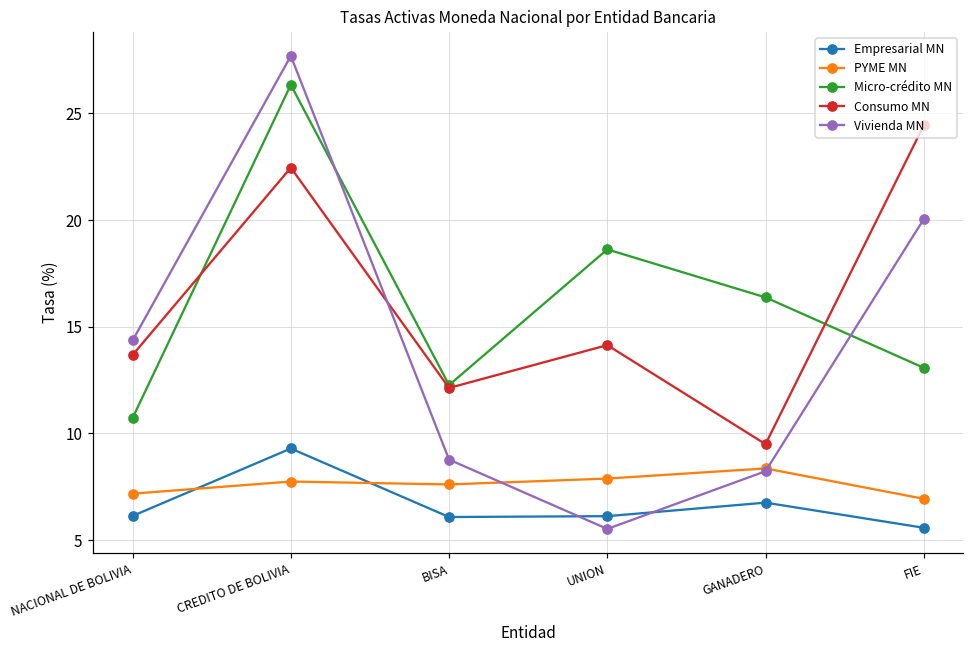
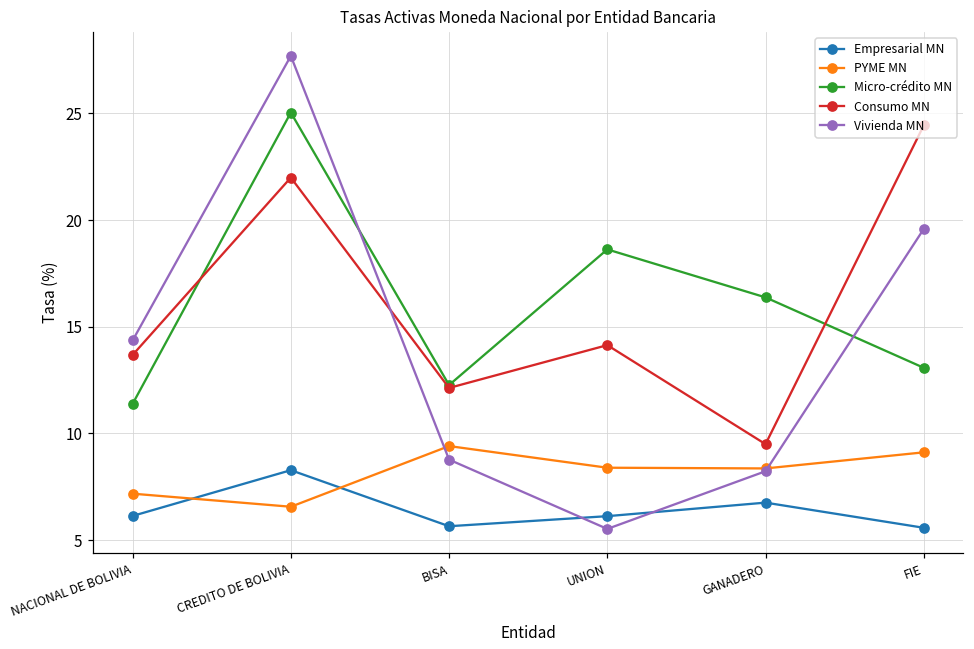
  {
    "Empresarial MN": {
      "NACIONAL DE BOLIVIA": 6.1,
-     "CREDITO DE BOLIVIA": 9.3,
-     "BISA": 6.1,
+     "CREDITO DE BOLIVIA": 8.3,
+     "BISA": 5.7,
      "UNION": 6.1,
      "GANADERO": 6.8,
      "FIE": 5.6
    },
    "PYME MN": {
      "NACIONAL DE BOLIVIA": 7.2,
-     "CREDITO DE BOLIVIA": 7.7,
-     "BISA": 7.6,
-     "UNION": 7.9,
+     "CREDITO DE BOLIVIA": 6.6,
+     "BISA": 9.4,
+     "UNION": 8.4,
      "GANADERO": 8.4,
-     "FIE": 6.9
+     "FIE": 9.1
    },
    "Micro-crédito MN": {
-     "NACIONAL DE BOLIVIA": 10.7,
-     "CREDITO DE BOLIVIA": 26.3,
+     "NACIONAL DE BOLIVIA": 11.4,
+     "CREDITO DE BOLIVIA": 25.0,
      "BISA": 12.3,
      "UNION": 18.6,
      "GANADERO": 16.4,
      "FIE": 13.1
    },
    "Consumo MN": {
      "NACIONAL DE BOLIVIA": 13.7,
-     "CREDITO DE BOLIVIA": 22.5,
+     "CREDITO DE BOLIVIA": 22.0,
      "BISA": 12.1,
      "UNION": 14.1,
      "GANADERO": 9.5
    },
    "Vivienda MN": {
      "NACIONAL DE BOLIVIA": 14.4,
      "CREDITO DE BOLIVIA": 27.7,
      "BISA": 8.8,
      "UNION": 5.5,
      "GANADERO": 8.2,
-     "FIE": 20.0
+     "FIE": 19.6
    }
  }
